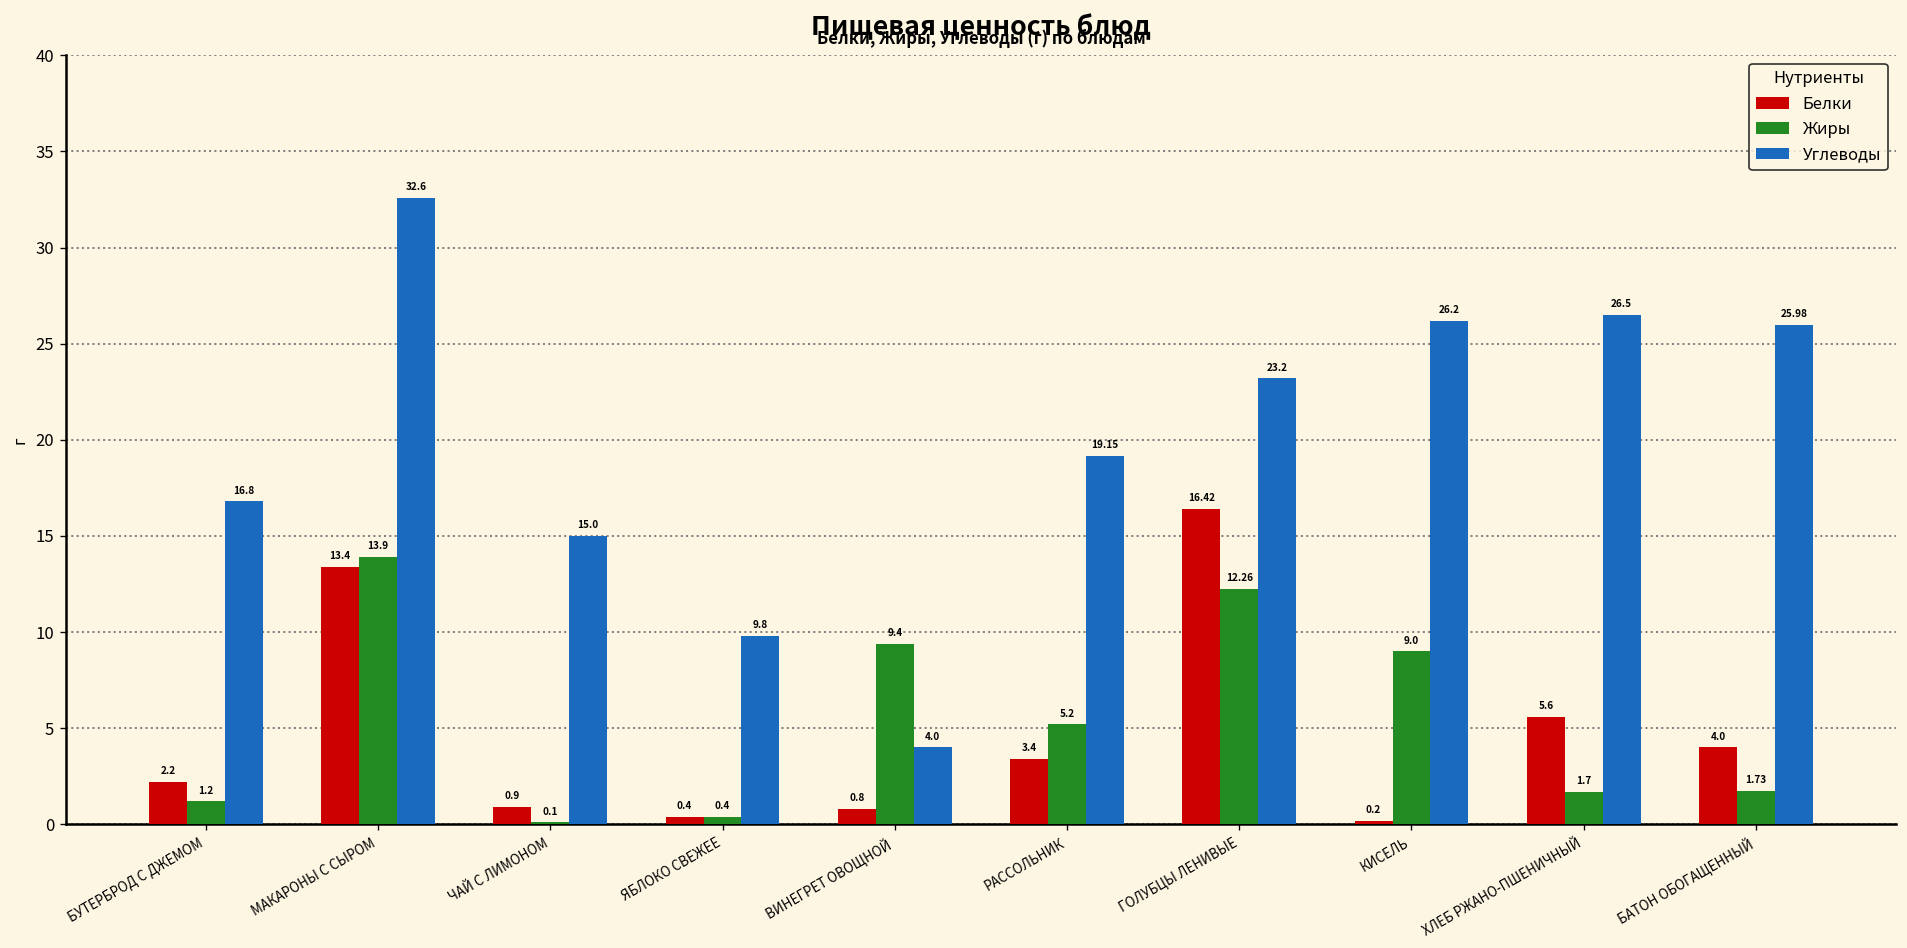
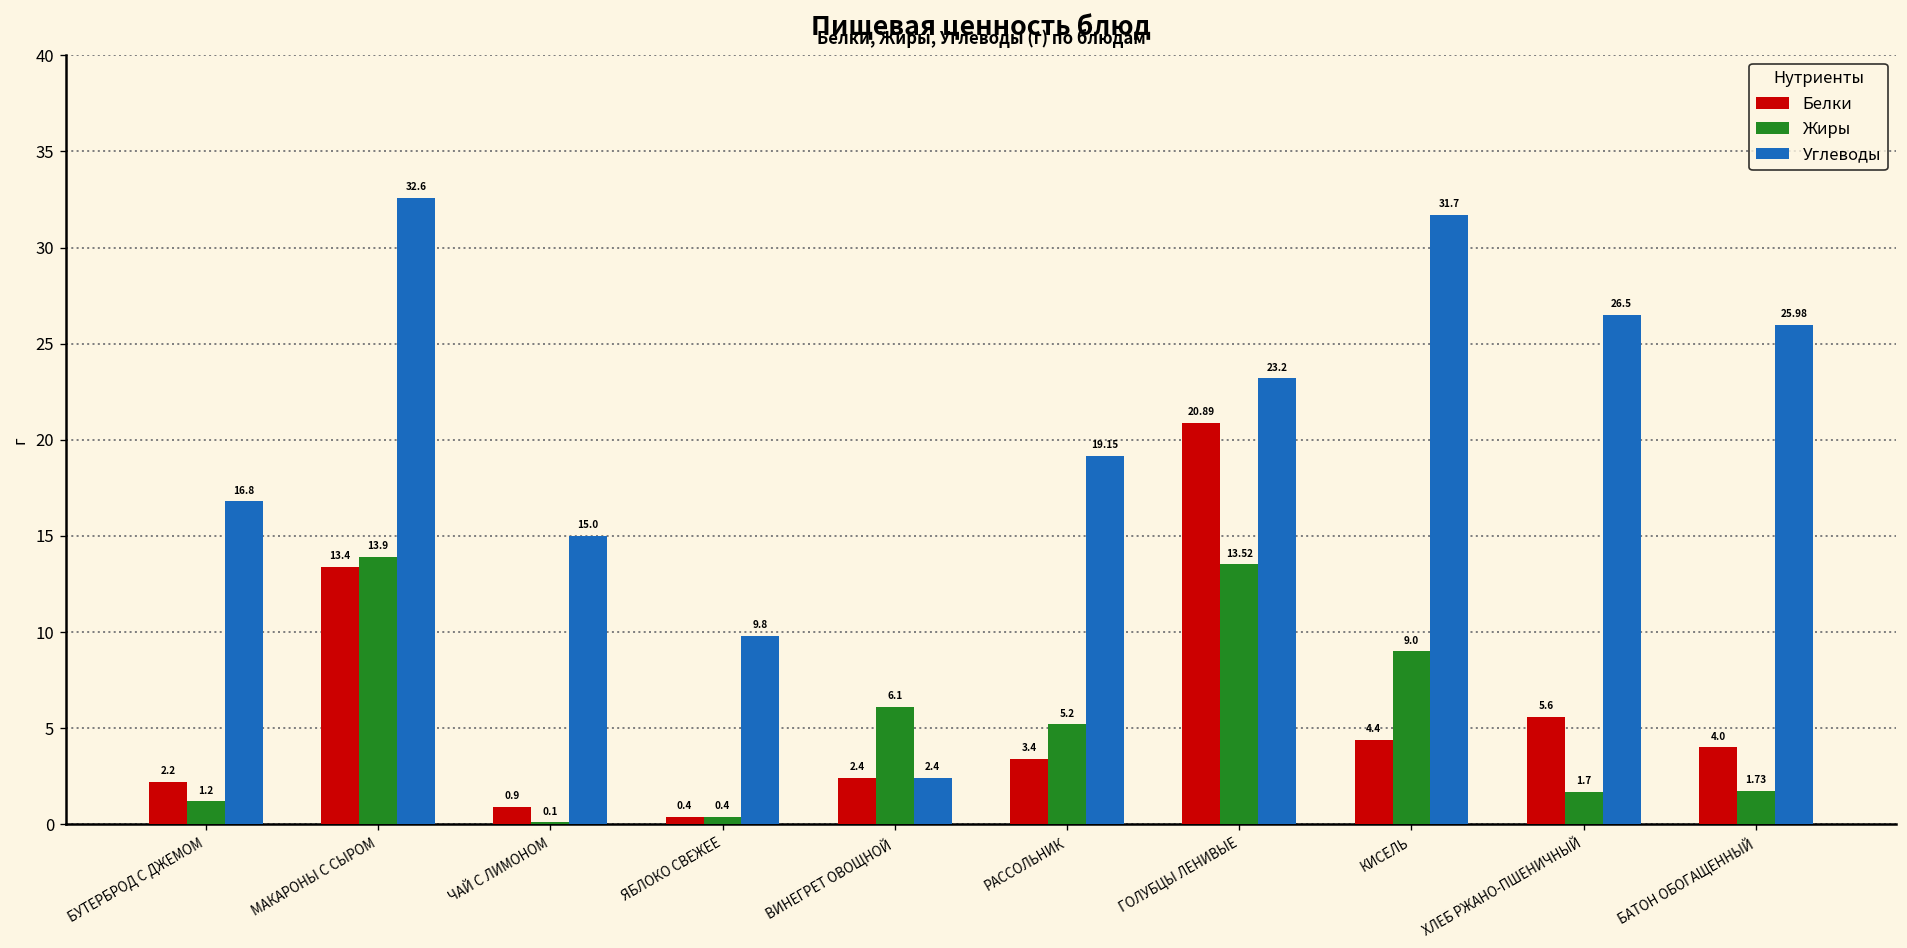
  {
    "Белки": {
      "БУТЕРБРОД С ДЖЕМОМ": 2.2,
      "МАКАРОНЫ С СЫРОМ": 13.4,
      "ЧАЙ С ЛИМОНОМ": 0.9,
      "ЯБЛОКО СВЕЖЕЕ": 0.4,
-     "ВИНЕГРЕТ ОВОЩНОЙ": 0.8,
+     "ВИНЕГРЕТ ОВОЩНОЙ": 2.4,
      "РАССОЛЬНИК": 3.4,
-     "ГОЛУБЦЫ ЛЕНИВЫЕ": 16.42,
-     "КИСЕЛЬ": 0.2,
+     "ГОЛУБЦЫ ЛЕНИВЫЕ": 20.89,
+     "КИСЕЛЬ": 4.4,
      "ХЛЕБ РЖАНО-ПШЕНИЧНЫЙ": 5.6,
      "БАТОН ОБОГАЩЕННЫЙ": 4.0
    },
    "Жиры": {
      "БУТЕРБРОД С ДЖЕМОМ": 1.2,
      "МАКАРОНЫ С СЫРОМ": 13.9,
      "ЧАЙ С ЛИМОНОМ": 0.1,
      "ЯБЛОКО СВЕЖЕЕ": 0.4,
-     "ВИНЕГРЕТ ОВОЩНОЙ": 9.4,
+     "ВИНЕГРЕТ ОВОЩНОЙ": 6.1,
      "РАССОЛЬНИК": 5.2,
-     "ГОЛУБЦЫ ЛЕНИВЫЕ": 12.26,
+     "ГОЛУБЦЫ ЛЕНИВЫЕ": 13.52,
      "КИСЕЛЬ": 9.0,
      "ХЛЕБ РЖАНО-ПШЕНИЧНЫЙ": 1.7,
      "БАТОН ОБОГАЩЕННЫЙ": 1.73
    },
    "Углеводы": {
      "БУТЕРБРОД С ДЖЕМОМ": 16.8,
      "МАКАРОНЫ С СЫРОМ": 32.6,
      "ЧАЙ С ЛИМОНОМ": 15.0,
      "ЯБЛОКО СВЕЖЕЕ": 9.8,
-     "ВИНЕГРЕТ ОВОЩНОЙ": 4.0,
+     "ВИНЕГРЕТ ОВОЩНОЙ": 2.4,
      "РАССОЛЬНИК": 19.15,
      "ГОЛУБЦЫ ЛЕНИВЫЕ": 23.2,
-     "КИСЕЛЬ": 26.2,
+     "КИСЕЛЬ": 31.7,
      "ХЛЕБ РЖАНО-ПШЕНИЧНЫЙ": 26.5,
      "БАТОН ОБОГАЩЕННЫЙ": 25.98
    }
  }
